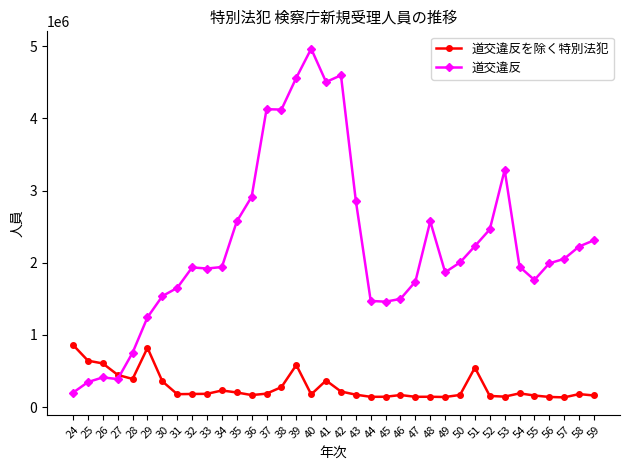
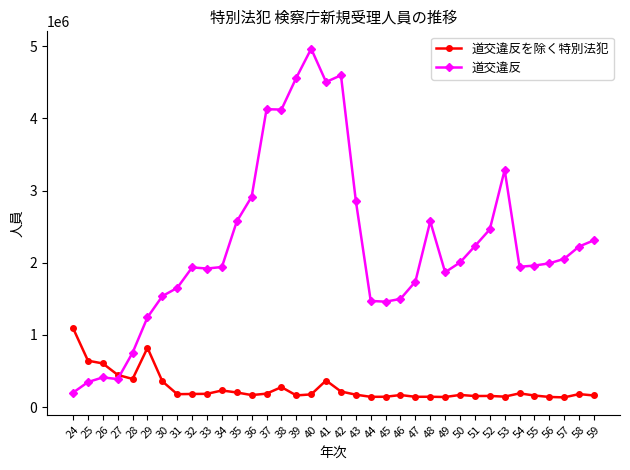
  {
    "道交違反を除く特別法犯": {
-     "24": 900000,
+     "24": 1100000,
      "25": 600000,
      "26": 600000,
      "27": 400000,
      "28": 400000,
      "29": 800000,
      "30": 400000,
      "31": 200000,
      "32": 200000,
      "33": 200000,
      "34": 200000,
      "35": 200000,
      "36": 200000,
      "37": 200000,
      "38": 300000,
-     "39": 600000,
+     "39": 200000,
      "40": 200000,
      "41": 400000,
      "42": 200000,
      "43": 200000,
      "44": 100000,
      "45": 100000,
      "46": 200000,
      "47": 100000,
      "48": 100000,
      "49": 100000,
      "50": 200000,
-     "51": 500000,
+     "51": 200000,
      "52": 200000,
      "53": 100000,
      "54": 200000,
      "55": 200000,
      "56": 100000,
      "57": 100000,
      "58": 200000,
      "59": 200000
    },
    "道交違反": {
      "24": 200000,
      "25": 300000,
      "26": 400000,
      "27": 400000,
      "28": 800000,
      "29": 1200000,
      "30": 1500000,
      "31": 1700000,
      "32": 1900000,
      "33": 1900000,
      "34": 1900000,
      "35": 2600000,
      "36": 2900000,
      "37": 4100000,
      "38": 4100000,
      "39": 4600000,
      "40": 5000000,
      "41": 4500000,
      "42": 4600000,
      "43": 2900000,
      "44": 1500000,
      "45": 1500000,
      "46": 1500000,
      "47": 1700000,
      "48": 2600000,
      "49": 1900000,
      "50": 2000000,
      "51": 2200000,
      "52": 2500000,
      "53": 3300000,
      "54": 1900000,
-     "55": 1800000,
+     "55": 2000000,
      "56": 2000000,
      "57": 2100000,
      "58": 2200000,
      "59": 2300000
    }
  }
